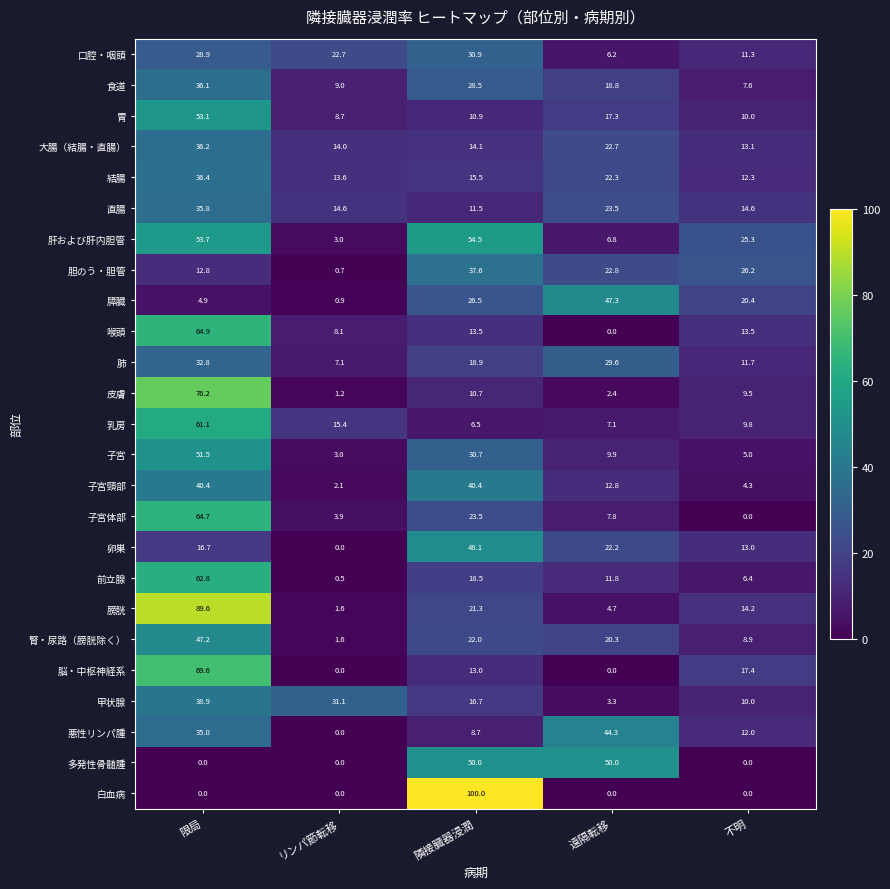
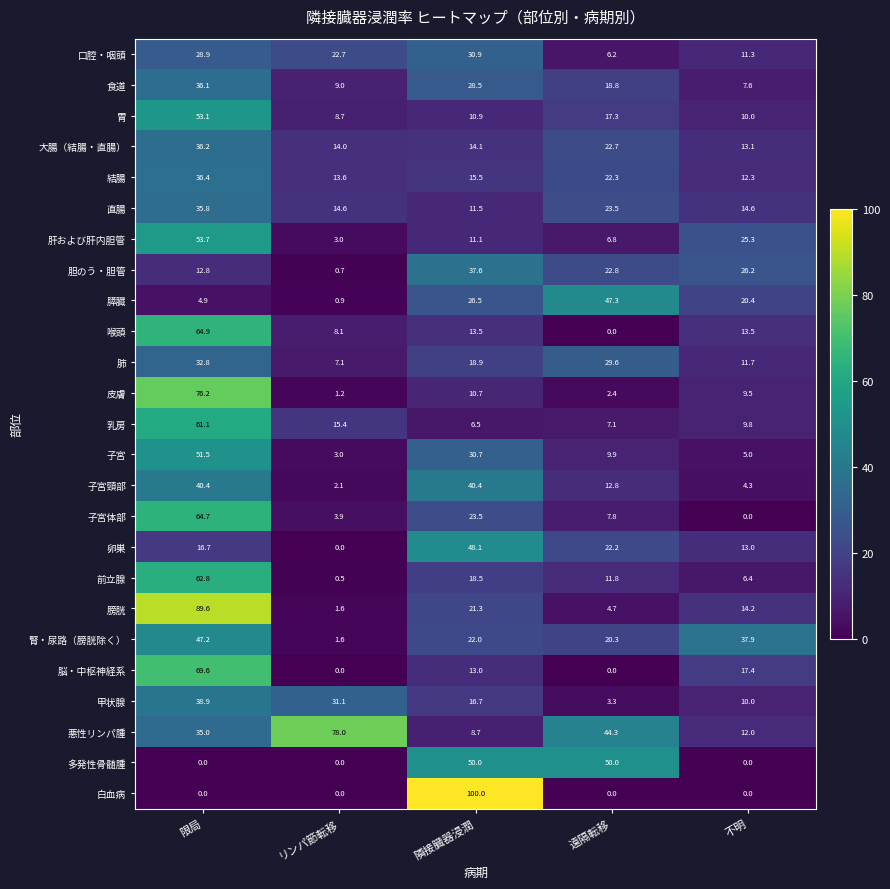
  {
    "口腔・咽頭": {
      "限局": 28.9,
      "リンパ節転移": 22.7,
      "隣接臓器浸潤": 30.9,
      "遠隔転移": 6.2,
      "不明": 11.3
    },
    "食道": {
      "限局": 36.1,
      "リンパ節転移": 9.0,
      "隣接臓器浸潤": 28.5,
      "遠隔転移": 18.8,
      "不明": 7.6
    },
    "胃": {
      "限局": 53.1,
      "リンパ節転移": 8.7,
      "隣接臓器浸潤": 10.9,
      "遠隔転移": 17.3,
      "不明": 10.0
    },
    "大腸（結腸・直腸）": {
      "限局": 36.2,
      "リンパ節転移": 14.0,
      "隣接臓器浸潤": 14.1,
      "遠隔転移": 22.7,
      "不明": 13.1
    },
    "結腸": {
      "限局": 36.4,
      "リンパ節転移": 13.6,
      "隣接臓器浸潤": 15.5,
      "遠隔転移": 22.3,
      "不明": 12.3
    },
    "直腸": {
      "限局": 35.8,
      "リンパ節転移": 14.6,
      "隣接臓器浸潤": 11.5,
      "遠隔転移": 23.5,
      "不明": 14.6
    },
    "肝および肝内胆管": {
      "限局": 53.7,
      "リンパ節転移": 3.0,
-     "隣接臓器浸潤": 54.5,
+     "隣接臓器浸潤": 11.1,
      "遠隔転移": 6.8,
      "不明": 25.3
    },
    "胆のう・胆管": {
      "限局": 12.8,
      "リンパ節転移": 0.7,
      "隣接臓器浸潤": 37.6,
      "遠隔転移": 22.8,
      "不明": 26.2
    },
    "膵臓": {
      "限局": 4.9,
      "リンパ節転移": 0.9,
      "隣接臓器浸潤": 26.5,
      "遠隔転移": 47.3,
      "不明": 20.4
    },
    "喉頭": {
      "限局": 64.9,
      "リンパ節転移": 8.1,
      "隣接臓器浸潤": 13.5,
      "遠隔転移": 0.0,
      "不明": 13.5
    },
    "肺": {
      "限局": 32.8,
      "リンパ節転移": 7.1,
      "隣接臓器浸潤": 18.9,
      "遠隔転移": 29.6,
      "不明": 11.7
    },
    "皮膚": {
      "限局": 76.2,
      "リンパ節転移": 1.2,
      "隣接臓器浸潤": 10.7,
      "遠隔転移": 2.4,
      "不明": 9.5
    },
    "乳房": {
      "限局": 61.1,
      "リンパ節転移": 15.4,
      "隣接臓器浸潤": 6.5,
      "遠隔転移": 7.1,
      "不明": 9.8
    },
    "子宮": {
      "限局": 51.5,
      "リンパ節転移": 3.0,
      "隣接臓器浸潤": 30.7,
      "遠隔転移": 9.9,
      "不明": 5.0
    },
    "子宮頸部": {
      "限局": 40.4,
      "リンパ節転移": 2.1,
      "隣接臓器浸潤": 40.4,
      "遠隔転移": 12.8,
      "不明": 4.3
    },
    "子宮体部": {
      "限局": 64.7,
      "リンパ節転移": 3.9,
      "隣接臓器浸潤": 23.5,
      "遠隔転移": 7.8,
      "不明": 0.0
    },
    "卵巣": {
      "限局": 16.7,
      "リンパ節転移": 0.0,
      "隣接臓器浸潤": 48.1,
      "遠隔転移": 22.2,
      "不明": 13.0
    },
    "前立腺": {
      "限局": 62.8,
      "リンパ節転移": 0.5,
      "隣接臓器浸潤": 18.5,
      "遠隔転移": 11.8,
      "不明": 6.4
    },
    "膀胱": {
      "限局": 89.6,
      "リンパ節転移": 1.6,
      "隣接臓器浸潤": 21.3,
      "遠隔転移": 4.7,
      "不明": 14.2
    },
    "腎・尿路（膀胱除く）": {
      "限局": 47.2,
      "リンパ節転移": 1.6,
      "隣接臓器浸潤": 22.0,
      "遠隔転移": 20.3,
-     "不明": 8.9
+     "不明": 37.9
    },
    "脳・中枢神経系": {
      "限局": 69.6,
      "リンパ節転移": 0.0,
      "隣接臓器浸潤": 13.0,
      "遠隔転移": 0.0,
      "不明": 17.4
    },
    "甲状腺": {
      "限局": 38.9,
      "リンパ節転移": 31.1,
      "隣接臓器浸潤": 16.7,
      "遠隔転移": 3.3,
      "不明": 10.0
    },
    "悪性リンパ腫": {
      "限局": 35.0,
-     "リンパ節転移": 0.0,
+     "リンパ節転移": 78.0,
      "隣接臓器浸潤": 8.7,
      "遠隔転移": 44.3,
      "不明": 12.0
    },
    "多発性骨髄腫": {
      "限局": 0.0,
      "リンパ節転移": 0.0,
      "隣接臓器浸潤": 50.0,
      "遠隔転移": 50.0,
      "不明": 0.0
    },
    "白血病": {
      "限局": 0.0,
      "リンパ節転移": 0.0,
      "隣接臓器浸潤": 100.0,
      "遠隔転移": 0.0,
      "不明": 0.0
    }
  }
